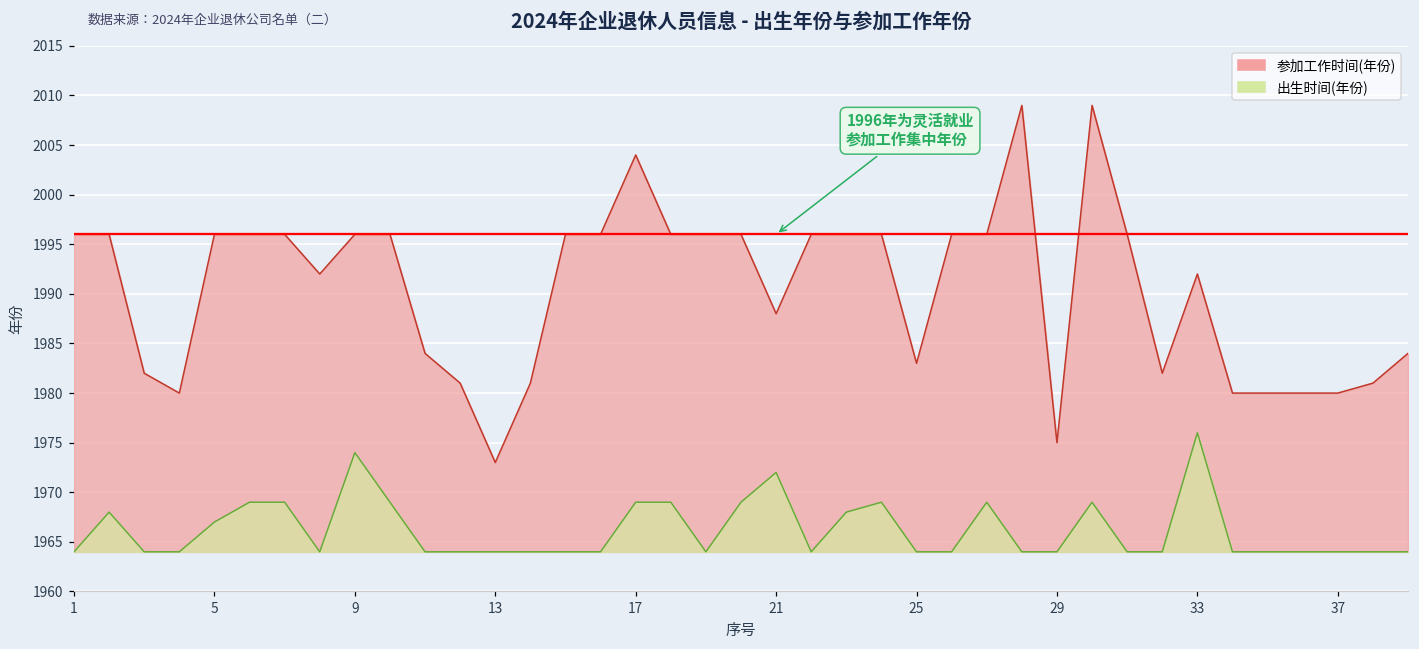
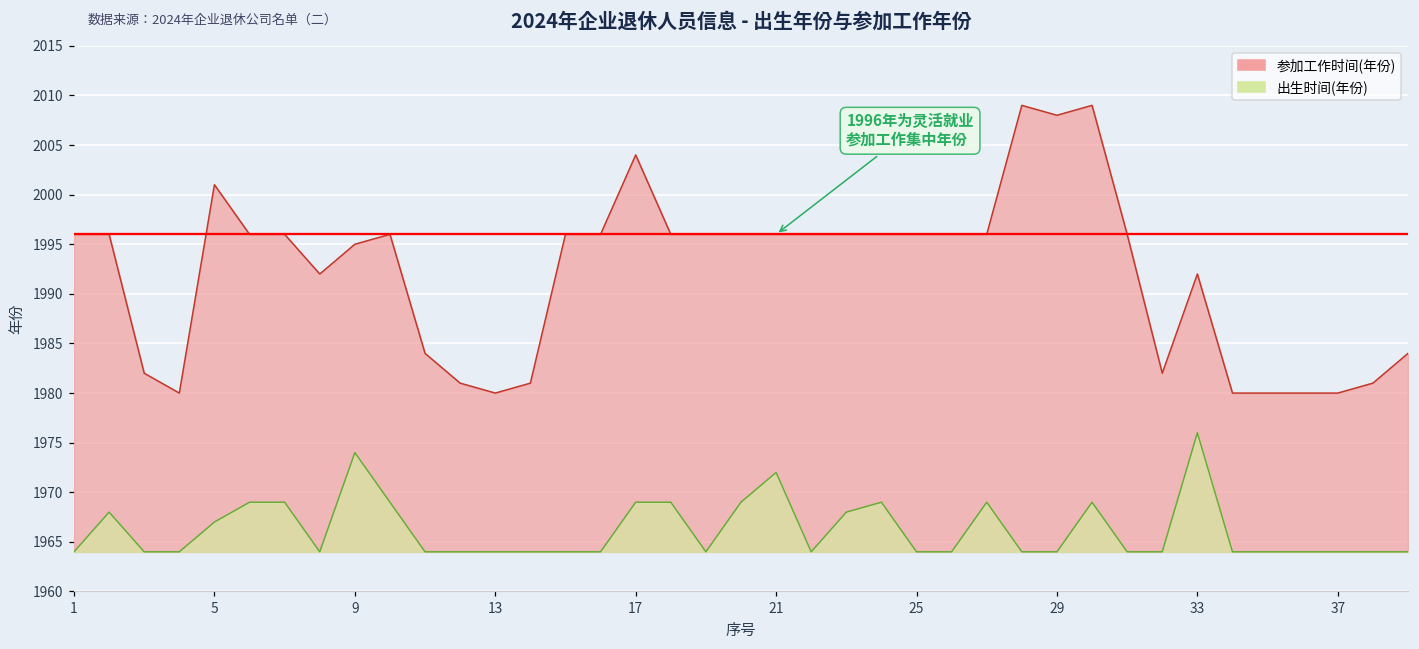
  {
    "参加工作时间(年份)": {
      "1": 1996,
-     "5": 1996,
-     "9": 1996,
-     "13": 1973,
+     "5": 2001,
+     "9": 1995,
+     "13": 1980,
      "17": 2004,
-     "21": 1988,
-     "25": 1983,
-     "29": 1975,
+     "21": 1996,
+     "25": 1996,
+     "29": 2008,
      "33": 1992,
      "37": 1980
    },
    "出生时间(年份)": {
      "1": 1964,
      "5": 1967,
      "9": 1974,
      "13": 1964,
      "17": 1969,
      "21": 1972,
      "25": 1964,
      "29": 1964,
      "33": 1976,
      "37": 1964
    }
  }
